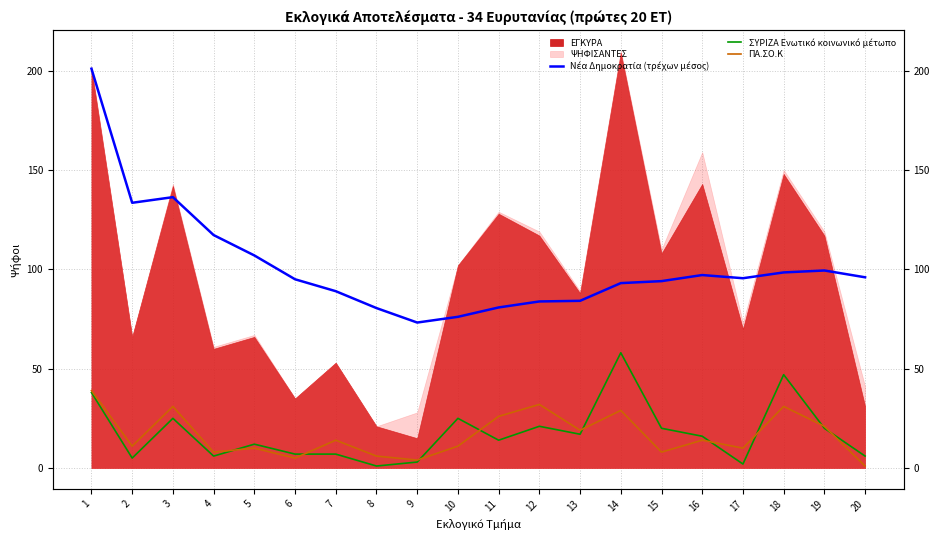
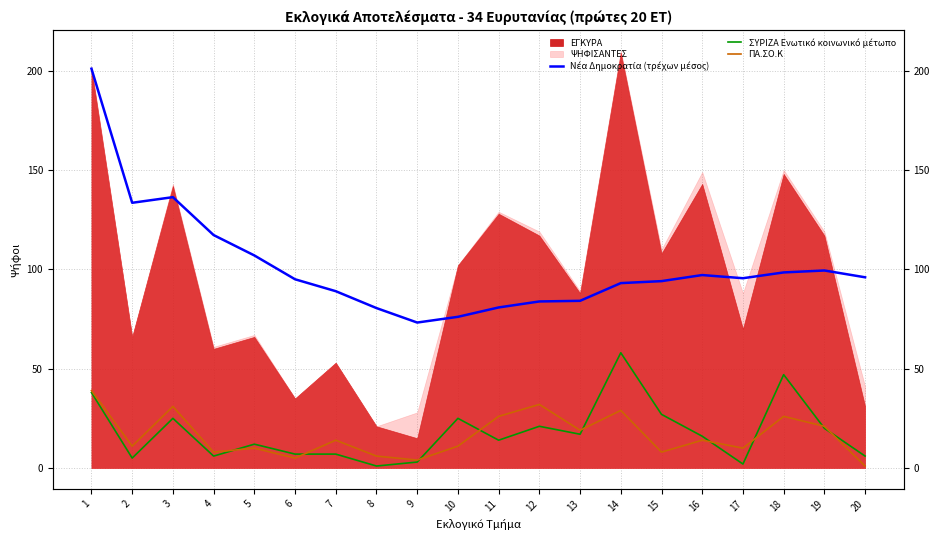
  {
    "Νέα Δημοκρατία (τρέχων μέσος)": {
      "2": 134,
      "3": 136,
      "4": 117,
      "5": 107,
      "6": 95,
      "7": 89,
      "8": 81,
      "9": 73,
      "10": 76,
      "11": 81,
      "12": 84,
      "13": 84,
      "14": 93,
      "15": 94,
      "16": 97,
      "17": 96,
      "18": 98,
      "19": 99,
      "20": 96
    },
    "ΕΓΚΥΡΑ": {
      "9": 15,
      "12": 117,
      "15": 108,
      "16": 143,
      "17": 70,
      "18": 148,
      "19": 117,
      "20": 31
    },
    "ΣΥΡΙΖΑ Ενωτικό κοινωνικό μέτωπο": {
      "2": 5,
      "3": 25,
      "4": 6,
      "5": 12,
      "6": 7,
      "7": 7,
      "8": 1,
      "10": 25,
      "11": 14,
      "12": 21,
      "13": 17,
      "14": 58,
-     "15": 20,
+     "15": 27,
      "16": 16,
      "17": 2,
      "18": 47,
      "20": 6
    },
    "ΨΗΦΙΣΑΝΤΕΣ": {
      "9": 28,
      "12": 119,
      "15": 110,
-     "16": 159,
-     "17": 73,
+     "16": 149,
+     "17": 88,
      "18": 150,
      "19": 119,
      "20": 41
    },
    "ΠΑ.ΣΟ.Κ": {
      "2": 11,
      "3": 31,
      "4": 8,
      "5": 10,
      "6": 5,
      "7": 14,
      "8": 6,
      "10": 11,
      "11": 26,
      "12": 32,
      "13": 19,
      "14": 29,
      "15": 8,
      "16": 14,
      "17": 10,
-     "18": 31,
+     "18": 26,
      "20": 1
    }
  }
